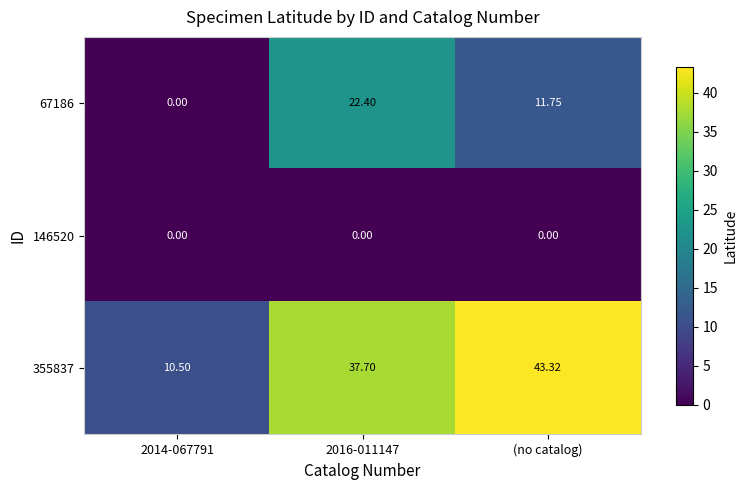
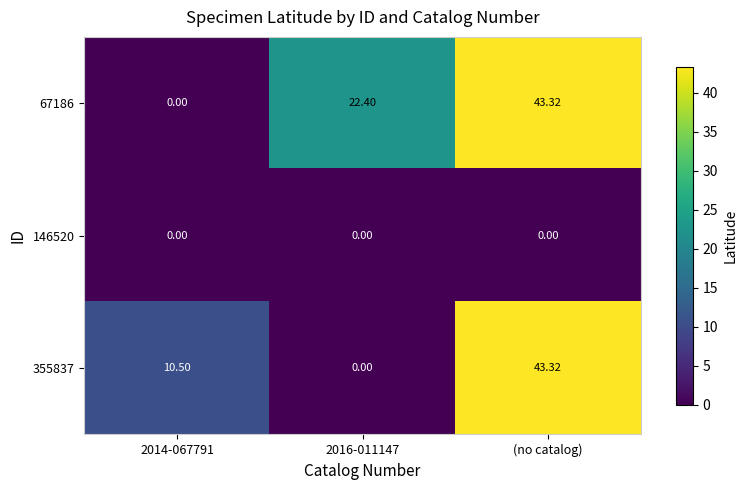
  {
    "67186": {
      "2014-067791": 0.00,
      "2016-011147": 22.40,
-     "(no catalog)": 11.75
+     "(no catalog)": 43.32
    },
    "146520": {
      "2014-067791": 0.00,
      "2016-011147": 0.00,
      "(no catalog)": 0.00
    },
    "355837": {
      "2014-067791": 10.50,
-     "2016-011147": 37.70,
+     "2016-011147": 0.00,
      "(no catalog)": 43.32
    }
  }
